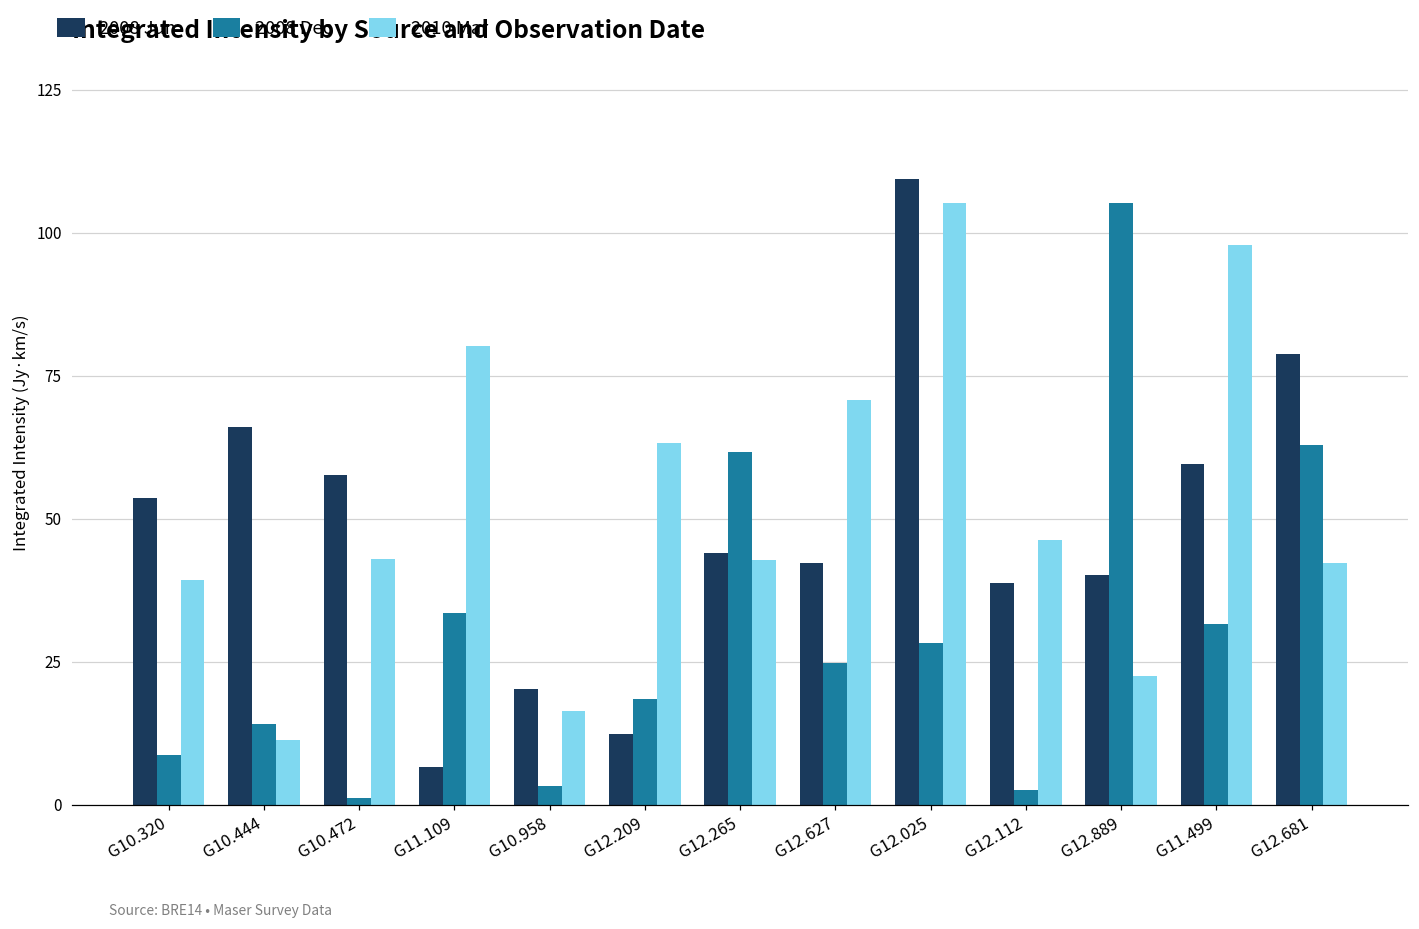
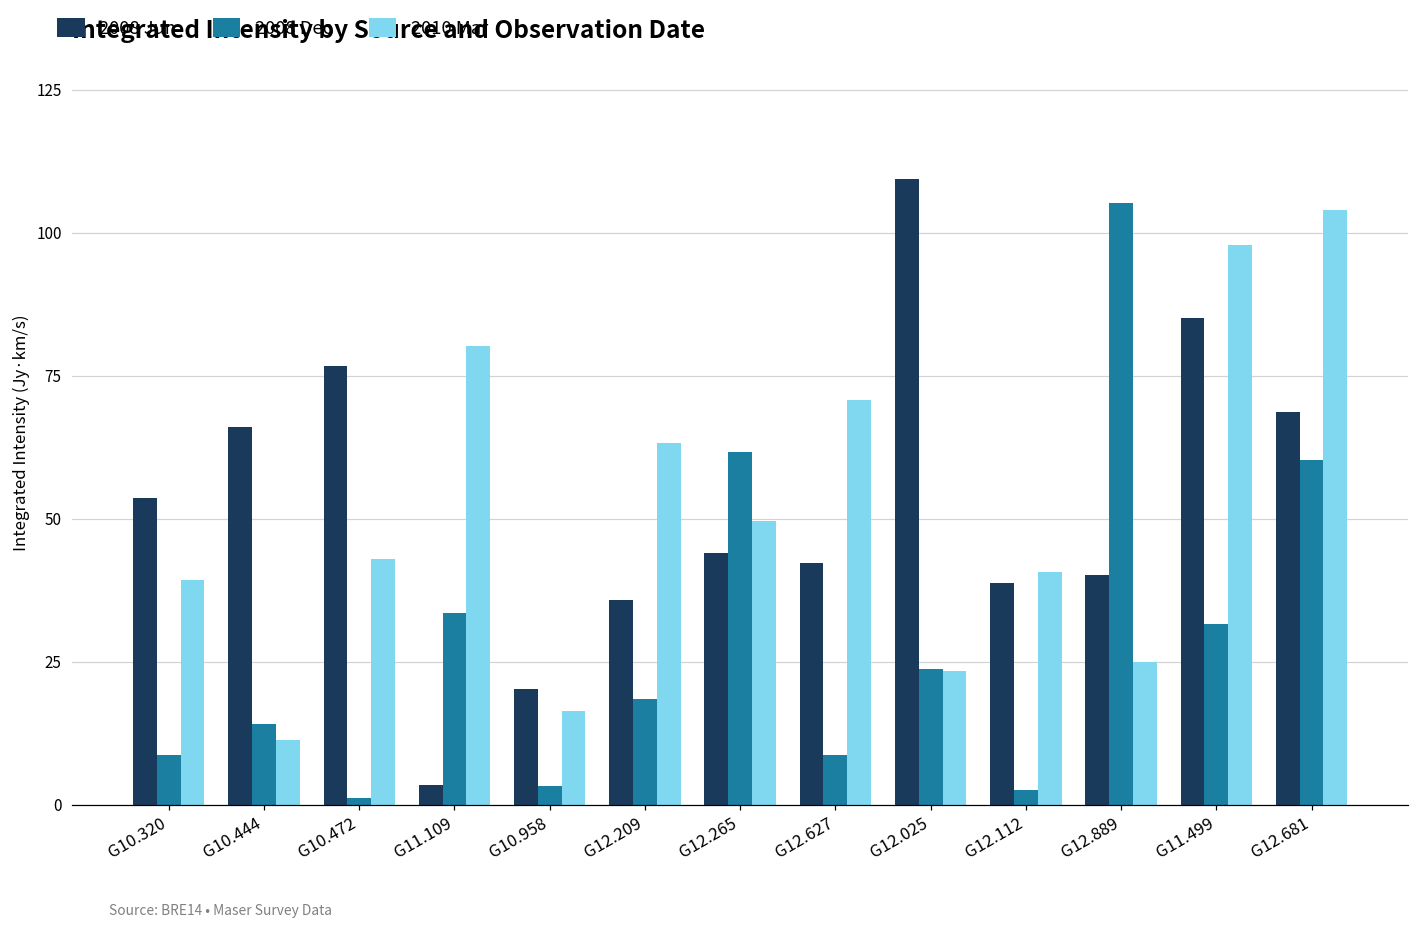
  {
    "2008 Jun": {
      "G10.320": 54,
      "G10.444": 66,
-     "G10.472": 58,
-     "G11.109": 7,
+     "G10.472": 77,
+     "G11.109": 3,
      "G10.958": 20,
-     "G12.209": 12,
+     "G12.209": 36,
      "G12.265": 44,
      "G12.627": 42,
      "G12.025": 109,
      "G12.112": 39,
      "G12.889": 40,
-     "G11.499": 60,
-     "G12.681": 79
+     "G11.499": 85,
+     "G12.681": 69
    },
    "2008 Dec": {
      "G10.320": 9,
      "G10.444": 14,
      "G10.472": 1,
      "G11.109": 34,
      "G10.958": 3,
      "G12.209": 18,
      "G12.265": 62,
-     "G12.627": 25,
-     "G12.025": 28,
+     "G12.627": 9,
+     "G12.025": 24,
      "G12.112": 3,
      "G12.889": 105,
      "G11.499": 32,
-     "G12.681": 63
+     "G12.681": 60
    },
    "2010 Mar": {
      "G10.320": 39,
      "G10.444": 11,
      "G10.472": 43,
      "G11.109": 80,
      "G10.958": 16,
      "G12.209": 63,
-     "G12.265": 43,
+     "G12.265": 50,
      "G12.627": 71,
-     "G12.025": 105,
-     "G12.112": 46,
-     "G12.889": 23,
+     "G12.025": 23,
+     "G12.112": 41,
+     "G12.889": 25,
      "G11.499": 98,
-     "G12.681": 42
+     "G12.681": 104
    }
  }
